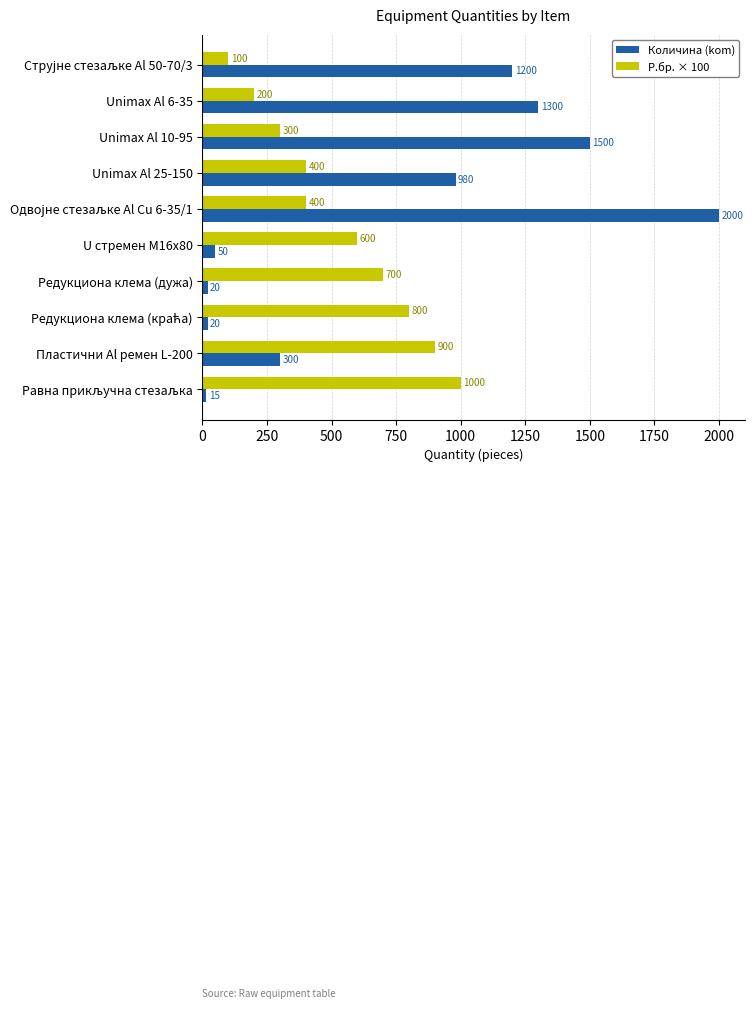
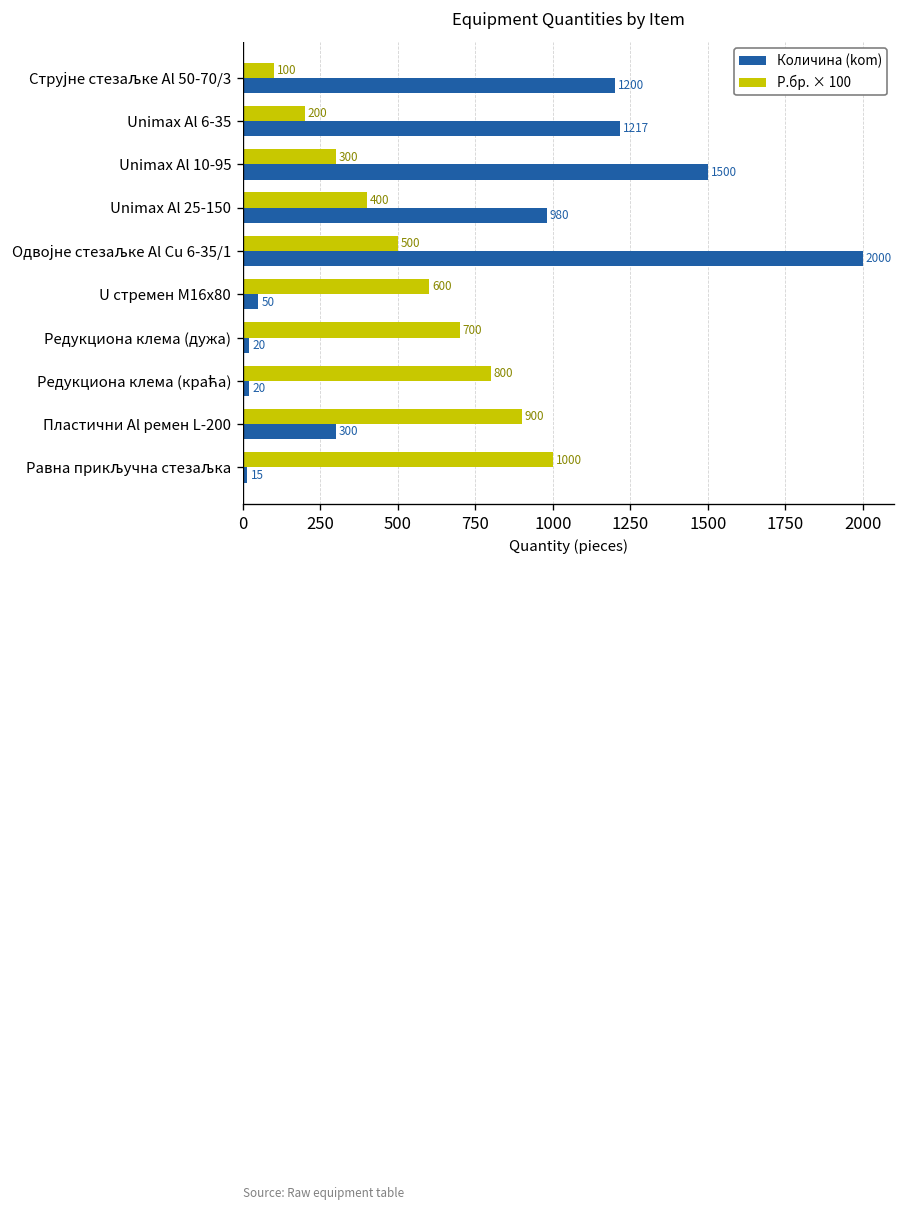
  {
    "Количина (kom)": {
      "Струјне стезаљке Al 50-70/3": 1200,
-     "Unimax Al 6-35": 1300,
+     "Unimax Al 6-35": 1217,
      "Unimax Al 10-95": 1500,
      "Unimax Al 25-150": 980,
      "Одвојне стезаљке Al Cu 6-35/1": 2000,
      "U стремен M16x80": 50,
      "Редукциона клема (дужа)": 20,
      "Редукциона клема (краћа)": 20,
      "Пластични Al ремен L-200": 300,
      "Равна прикључна стезаљка": 15
    },
    "Р.бр. × 100": {
      "Струјне стезаљке Al 50-70/3": 100,
      "Unimax Al 6-35": 200,
      "Unimax Al 10-95": 300,
      "Unimax Al 25-150": 400,
-     "Одвојне стезаљке Al Cu 6-35/1": 400,
+     "Одвојне стезаљке Al Cu 6-35/1": 500,
      "U стремен M16x80": 600,
      "Редукциона клема (дужа)": 700,
      "Редукциона клема (краћа)": 800,
      "Пластични Al ремен L-200": 900,
      "Равна прикључна стезаљка": 1000
    }
  }
